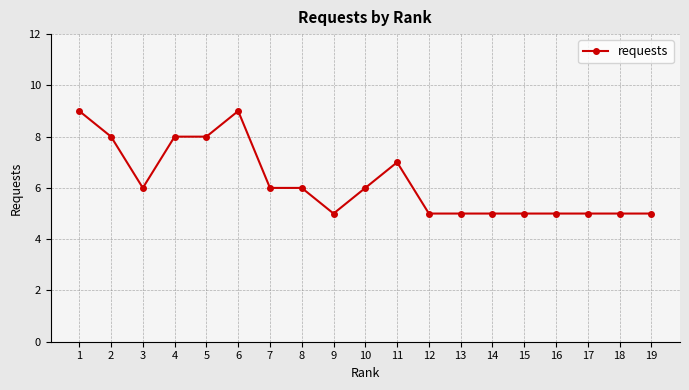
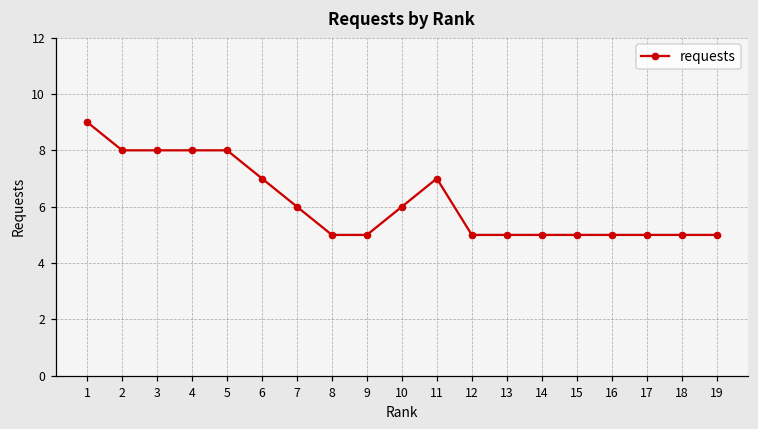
  {
    "1": 9,
    "2": 8,
-   "3": 6,
+   "3": 8,
    "4": 8,
    "5": 8,
-   "6": 9,
+   "6": 7,
    "7": 6,
-   "8": 6,
+   "8": 5,
    "9": 5,
    "10": 6,
    "11": 7,
    "12": 5,
    "13": 5,
    "14": 5,
    "15": 5,
    "16": 5,
    "17": 5,
    "18": 5,
    "19": 5
  }
